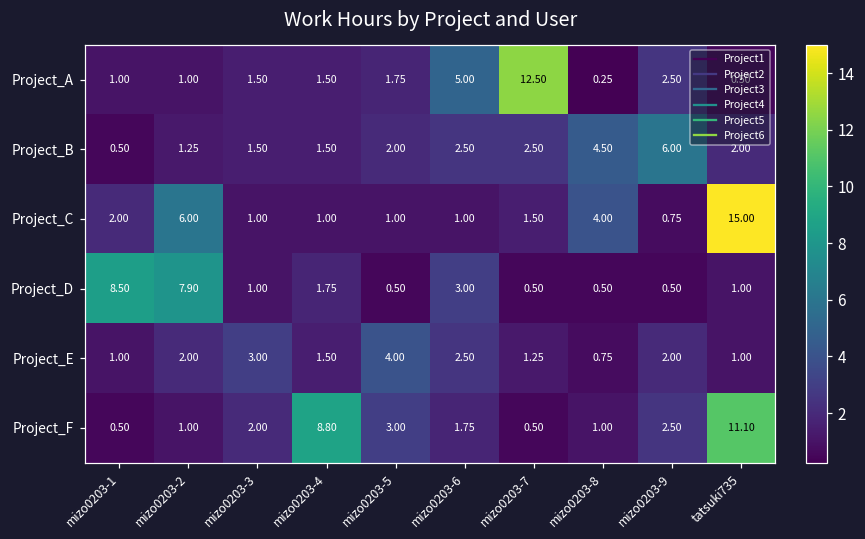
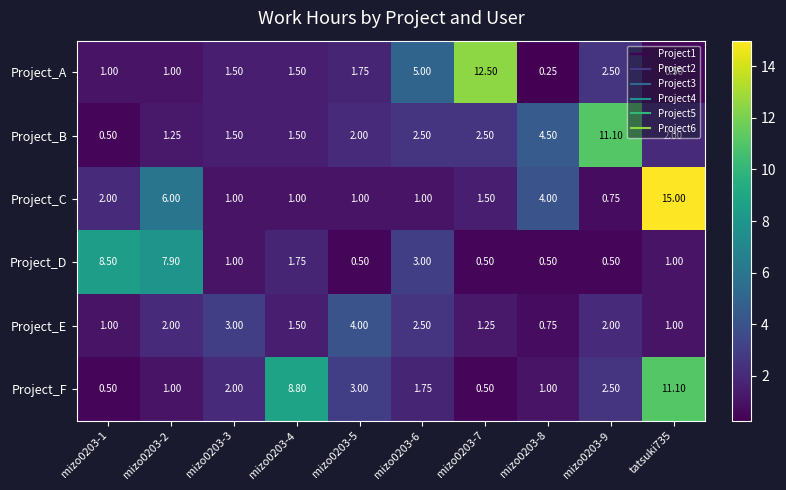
  {
    "Project_A": {
      "mizo0203-1": 1.00,
      "mizo0203-2": 1.00,
      "mizo0203-3": 1.50,
      "mizo0203-4": 1.50,
      "mizo0203-5": 1.75,
      "mizo0203-6": 5.00,
      "mizo0203-7": 12.50,
      "mizo0203-8": 0.25,
      "mizo0203-9": 2.50
    },
    "Project_B": {
      "mizo0203-1": 0.50,
      "mizo0203-2": 1.25,
      "mizo0203-3": 1.50,
      "mizo0203-4": 1.50,
      "mizo0203-5": 2.00,
      "mizo0203-6": 2.50,
      "mizo0203-7": 2.50,
      "mizo0203-8": 4.50,
-     "mizo0203-9": 6.00
+     "mizo0203-9": 11.10
    },
    "Project_C": {
      "mizo0203-1": 2.00,
      "mizo0203-2": 6.00,
      "mizo0203-3": 1.00,
      "mizo0203-4": 1.00,
      "mizo0203-5": 1.00,
      "mizo0203-6": 1.00,
      "mizo0203-7": 1.50,
      "mizo0203-8": 4.00,
      "mizo0203-9": 0.75,
      "tatsuki735": 15.00
    },
    "Project_D": {
      "mizo0203-1": 8.50,
      "mizo0203-2": 7.90,
      "mizo0203-3": 1.00,
      "mizo0203-4": 1.75,
      "mizo0203-5": 0.50,
      "mizo0203-6": 3.00,
      "mizo0203-7": 0.50,
      "mizo0203-8": 0.50,
      "mizo0203-9": 0.50,
      "tatsuki735": 1.00
    },
    "Project_E": {
      "mizo0203-1": 1.00,
      "mizo0203-2": 2.00,
      "mizo0203-3": 3.00,
      "mizo0203-4": 1.50,
      "mizo0203-5": 4.00,
      "mizo0203-6": 2.50,
      "mizo0203-7": 1.25,
      "mizo0203-8": 0.75,
      "mizo0203-9": 2.00,
      "tatsuki735": 1.00
    },
    "Project_F": {
      "mizo0203-1": 0.50,
      "mizo0203-2": 1.00,
      "mizo0203-3": 2.00,
      "mizo0203-4": 8.80,
      "mizo0203-5": 3.00,
      "mizo0203-6": 1.75,
      "mizo0203-7": 0.50,
      "mizo0203-8": 1.00,
      "mizo0203-9": 2.50,
      "tatsuki735": 11.10
    }
  }
